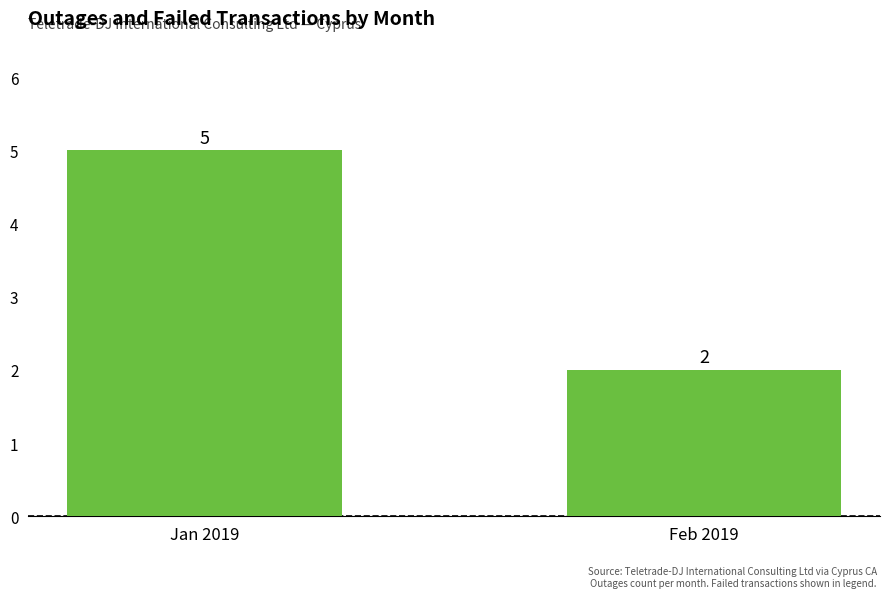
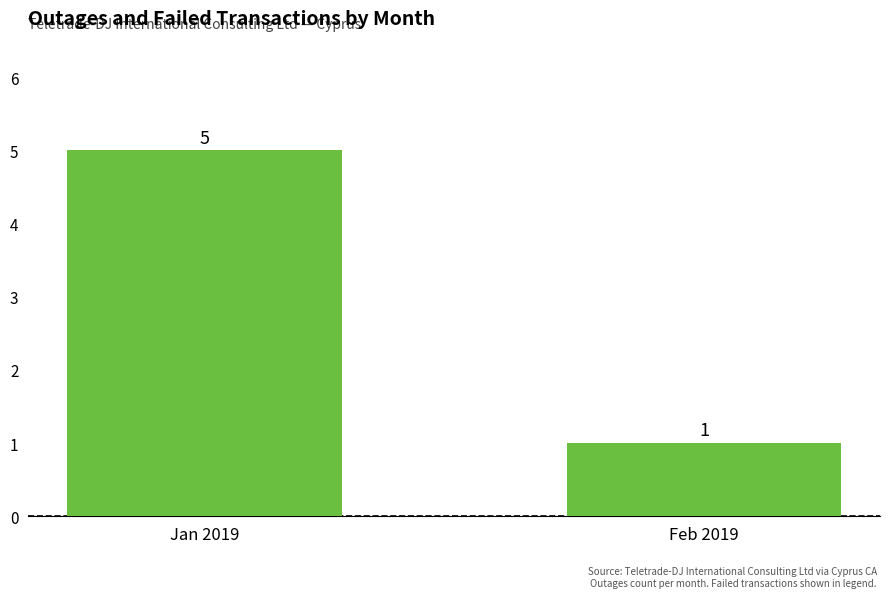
  {
    "Jan 2019": 5,
-   "Feb 2019": 2
+   "Feb 2019": 1
  }
